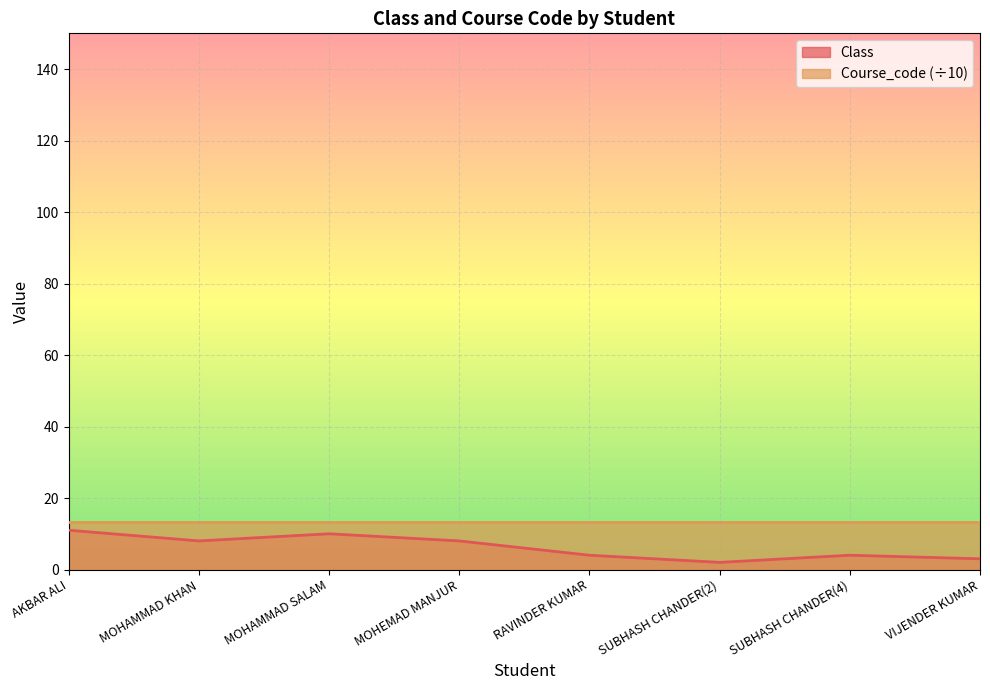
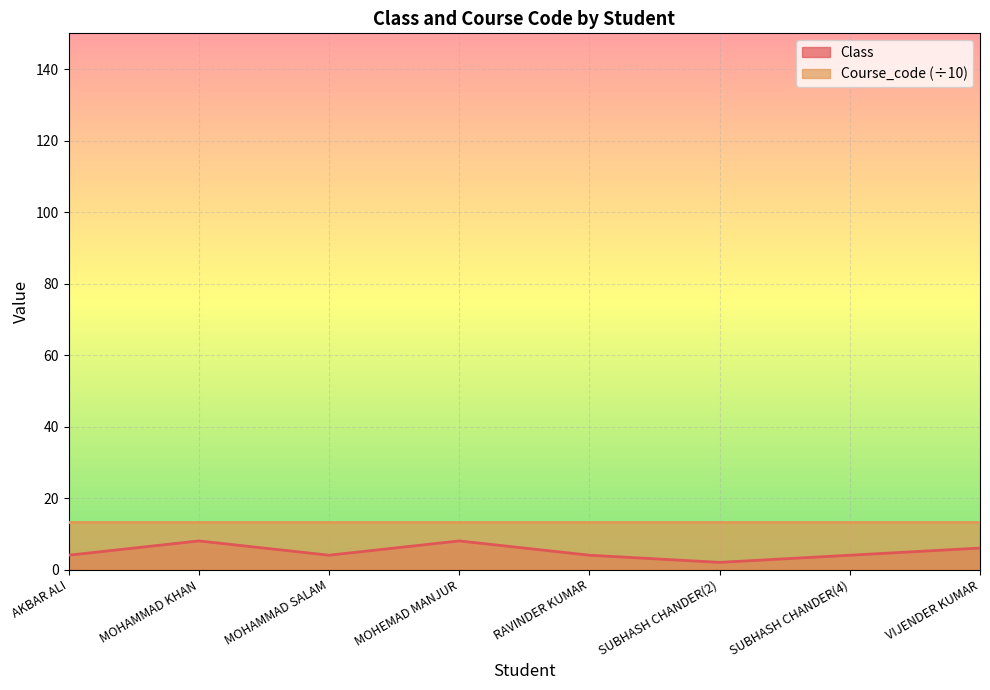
  {
    "Class": {
-     "AKBAR ALI": 11,
+     "AKBAR ALI": 4,
      "MOHAMMAD KHAN": 8,
-     "MOHAMMAD SALAM": 10,
+     "MOHAMMAD SALAM": 4,
      "MOHEMAD MANJUR": 8,
      "RAVINDER KUMAR": 4,
      "SUBHASH CHANDER(2)": 2,
      "SUBHASH CHANDER(4)": 4,
-     "VIJENDER KUMAR": 3
+     "VIJENDER KUMAR": 6
    },
    "Course_code (÷10)": {
      "AKBAR ALI": 13,
      "MOHAMMAD KHAN": 13,
      "MOHAMMAD SALAM": 13,
      "MOHEMAD MANJUR": 13,
      "RAVINDER KUMAR": 13,
      "SUBHASH CHANDER(2)": 13,
      "SUBHASH CHANDER(4)": 13,
      "VIJENDER KUMAR": 13
    }
  }
